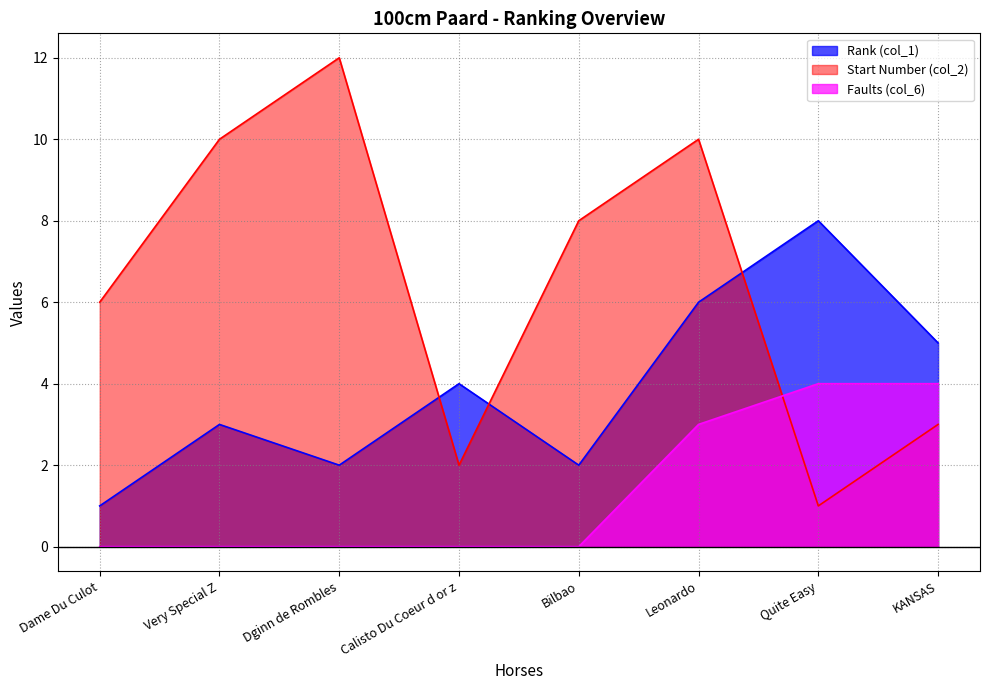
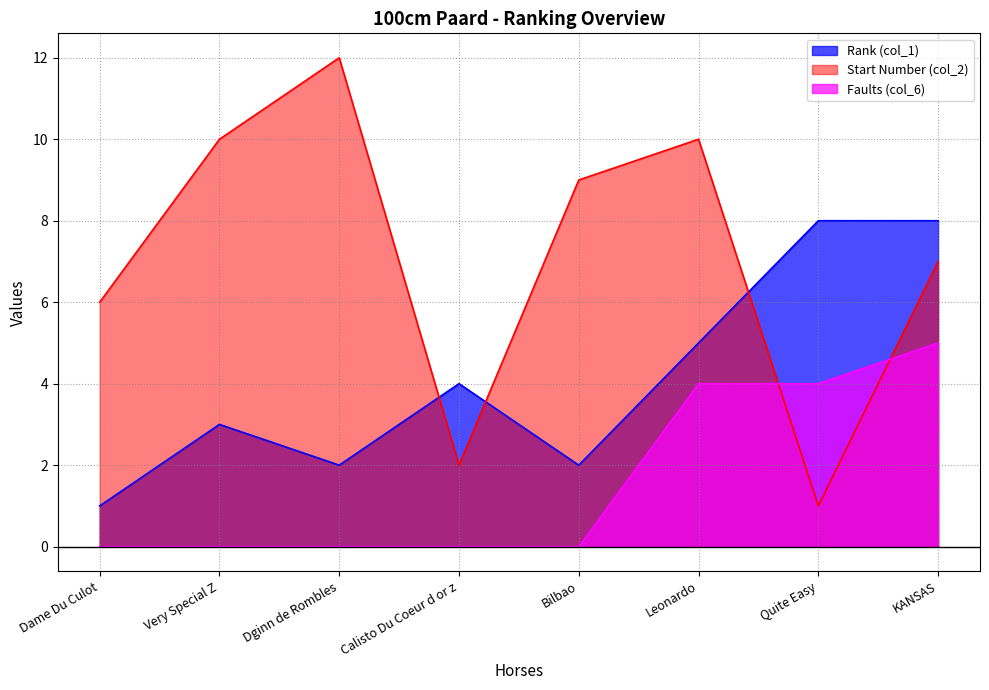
  {
    "Rank (col_1)": {
      "Dame Du Culot": 1,
      "Very Special Z": 3,
      "Dginn de Rombles": 2,
      "Calisto Du Coeur d or z": 4,
      "Bilbao": 2,
-     "Leonardo": 6,
+     "Leonardo": 5,
      "Quite Easy": 8,
-     "KANSAS": 5
+     "KANSAS": 8
    },
    "Start Number (col_2)": {
      "Dame Du Culot": 6,
      "Very Special Z": 10,
      "Dginn de Rombles": 12,
      "Calisto Du Coeur d or z": 2,
-     "Bilbao": 8,
+     "Bilbao": 9,
      "Leonardo": 10,
      "Quite Easy": 1,
-     "KANSAS": 3
+     "KANSAS": 7
    },
    "Faults (col_6)": {
      "Dame Du Culot": 0,
      "Very Special Z": 0,
      "Dginn de Rombles": 0,
      "Calisto Du Coeur d or z": 0,
      "Bilbao": 0,
-     "Leonardo": 3,
+     "Leonardo": 4,
      "Quite Easy": 4,
-     "KANSAS": 4
+     "KANSAS": 5
    }
  }
